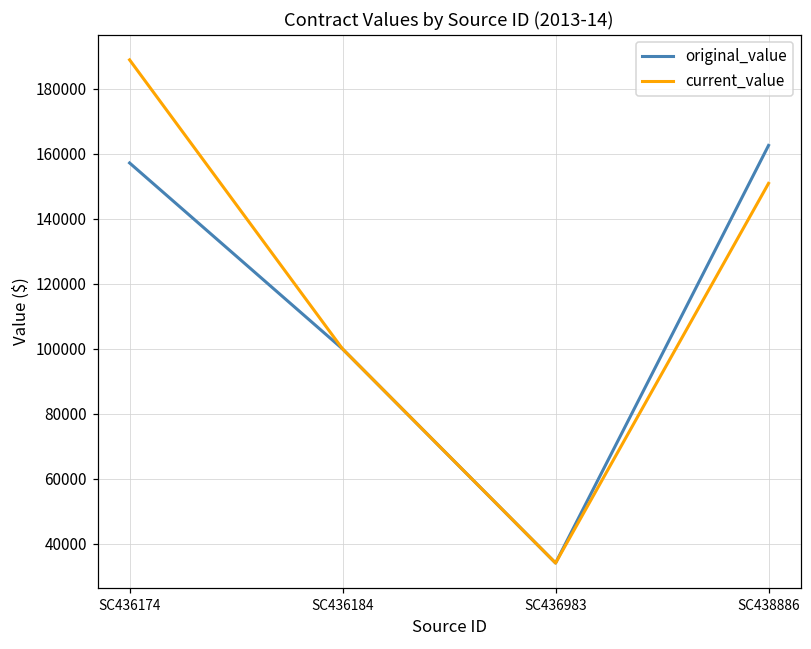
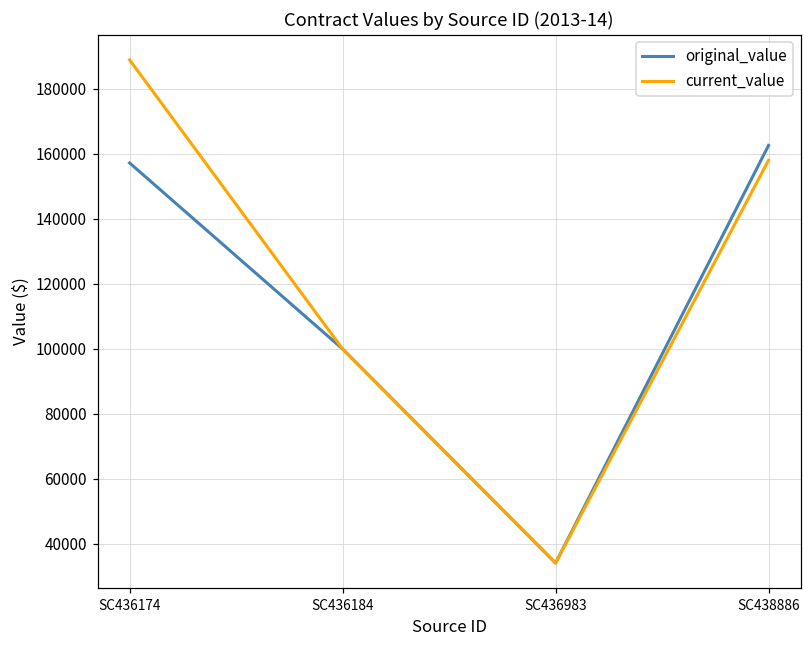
  {
    "original_value": {
      "SC436174": 157000,
      "SC438886": 163000
    },
    "current_value": {
      "SC436174": 189000,
-     "SC438886": 151000
+     "SC438886": 158000
    }
  }
